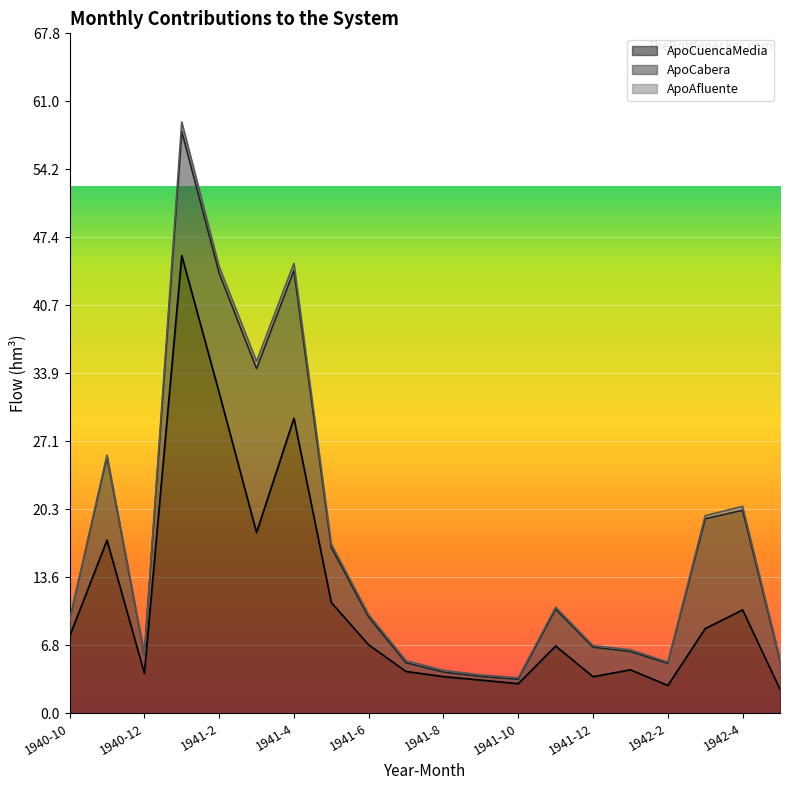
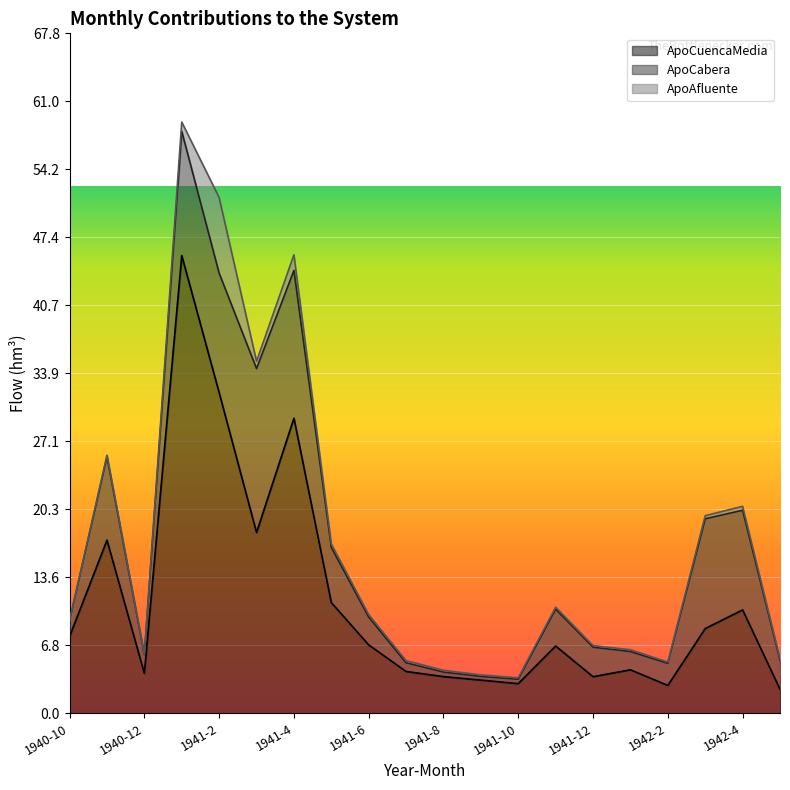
  {
    "ApoAfluente": {
-     "1941-2": 0.6,
-     "1941-4": 0.7,
+     "1941-2": 7.5,
+     "1941-4": 1.6,
      "1942-4": 0.4
    }
  }
